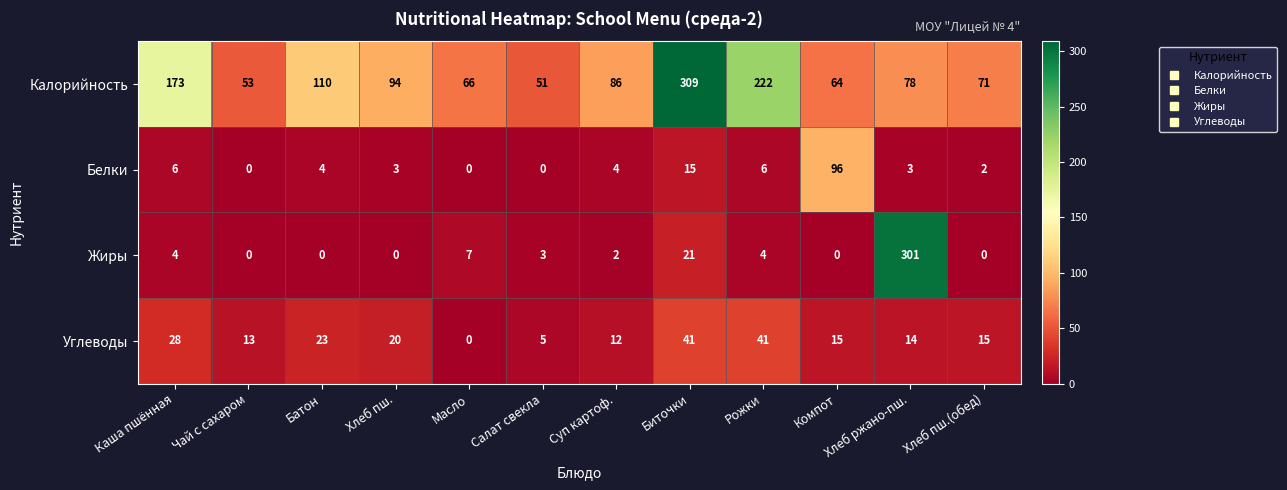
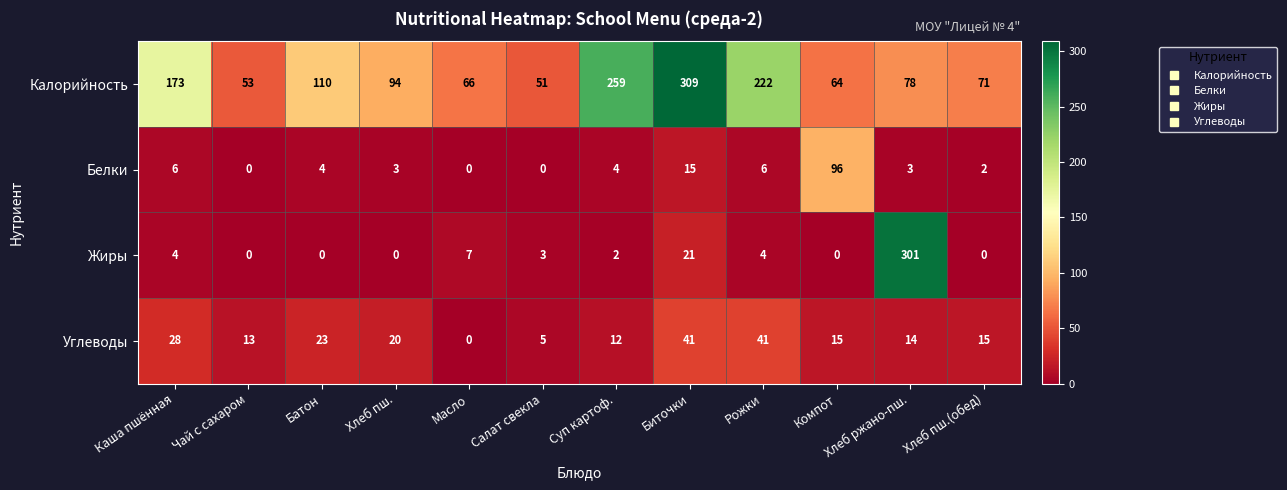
  {
    "Калорийность": {
      "Каша пшённая": 173,
      "Чай с сахаром": 53,
      "Батон": 110,
      "Хлеб пш.": 94,
      "Масло": 66,
      "Салат свекла": 51,
-     "Суп картоф.": 86,
+     "Суп картоф.": 259,
      "Биточки": 309,
      "Рожки": 222,
      "Компот": 64,
      "Хлеб ржано-пш.": 78,
      "Хлеб пш.(обед)": 71
    },
    "Белки": {
      "Каша пшённая": 6,
      "Чай с сахаром": 0,
      "Батон": 4,
      "Хлеб пш.": 3,
      "Масло": 0,
      "Салат свекла": 0,
      "Суп картоф.": 4,
      "Биточки": 15,
      "Рожки": 6,
      "Компот": 96,
      "Хлеб ржано-пш.": 3,
      "Хлеб пш.(обед)": 2
    },
    "Жиры": {
      "Каша пшённая": 4,
      "Чай с сахаром": 0,
      "Батон": 0,
      "Хлеб пш.": 0,
      "Масло": 7,
      "Салат свекла": 3,
      "Суп картоф.": 2,
      "Биточки": 21,
      "Рожки": 4,
      "Компот": 0,
      "Хлеб ржано-пш.": 301,
      "Хлеб пш.(обед)": 0
    },
    "Углеводы": {
      "Каша пшённая": 28,
      "Чай с сахаром": 13,
      "Батон": 23,
      "Хлеб пш.": 20,
      "Масло": 0,
      "Салат свекла": 5,
      "Суп картоф.": 12,
      "Биточки": 41,
      "Рожки": 41,
      "Компот": 15,
      "Хлеб ржано-пш.": 14,
      "Хлеб пш.(обед)": 15
    }
  }
